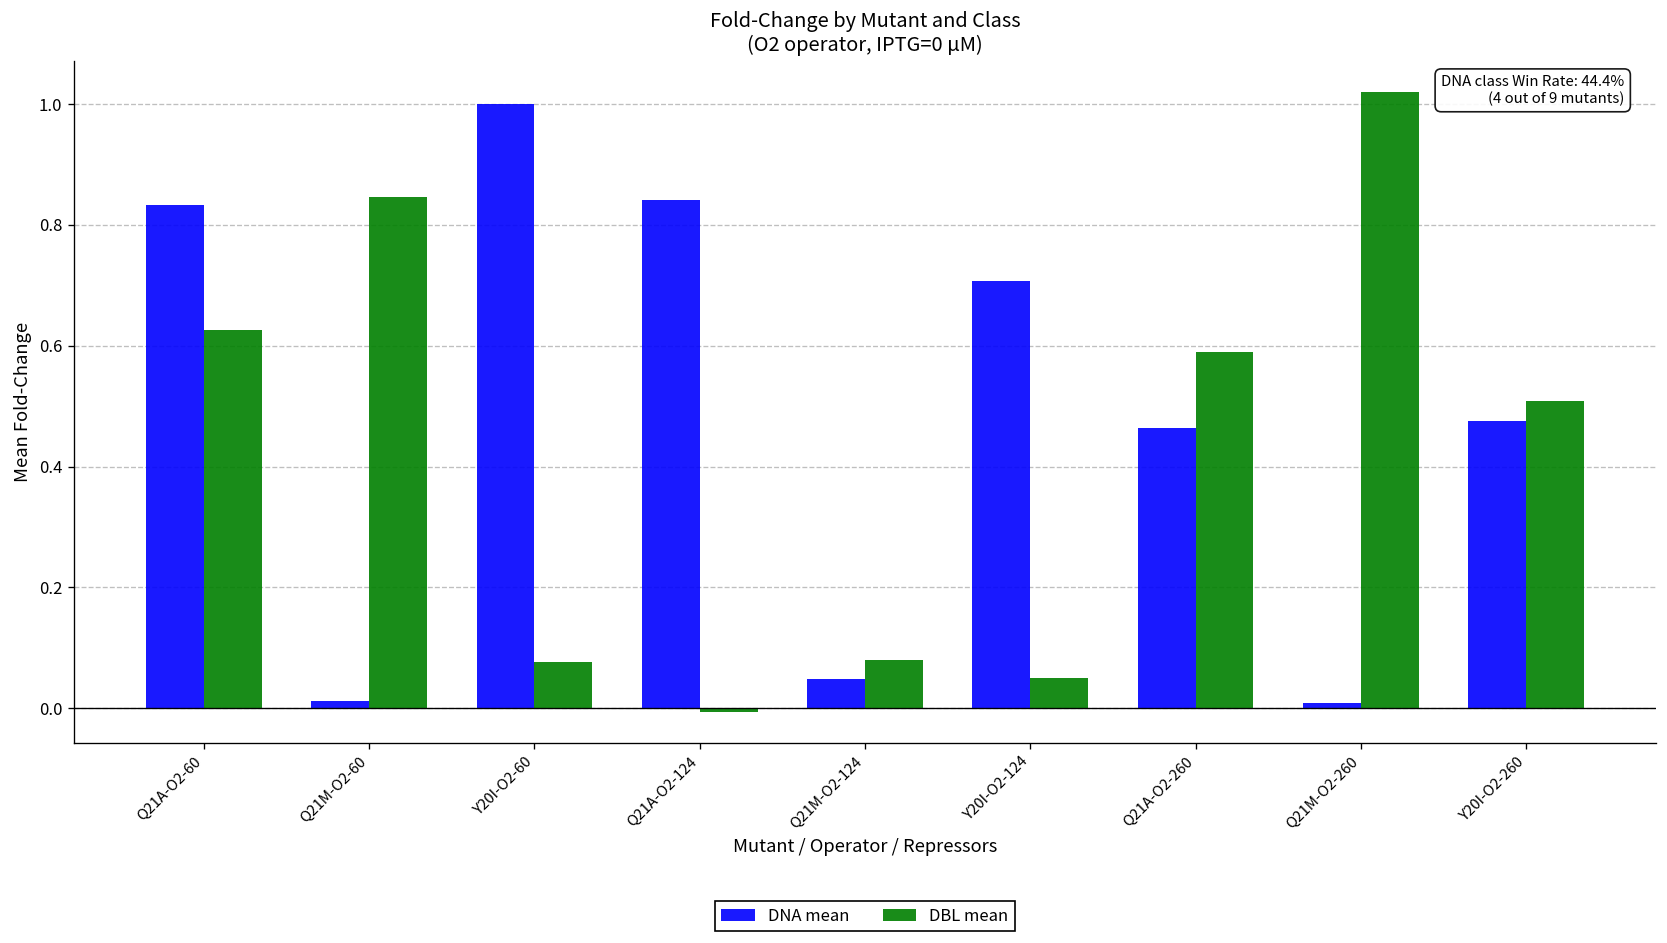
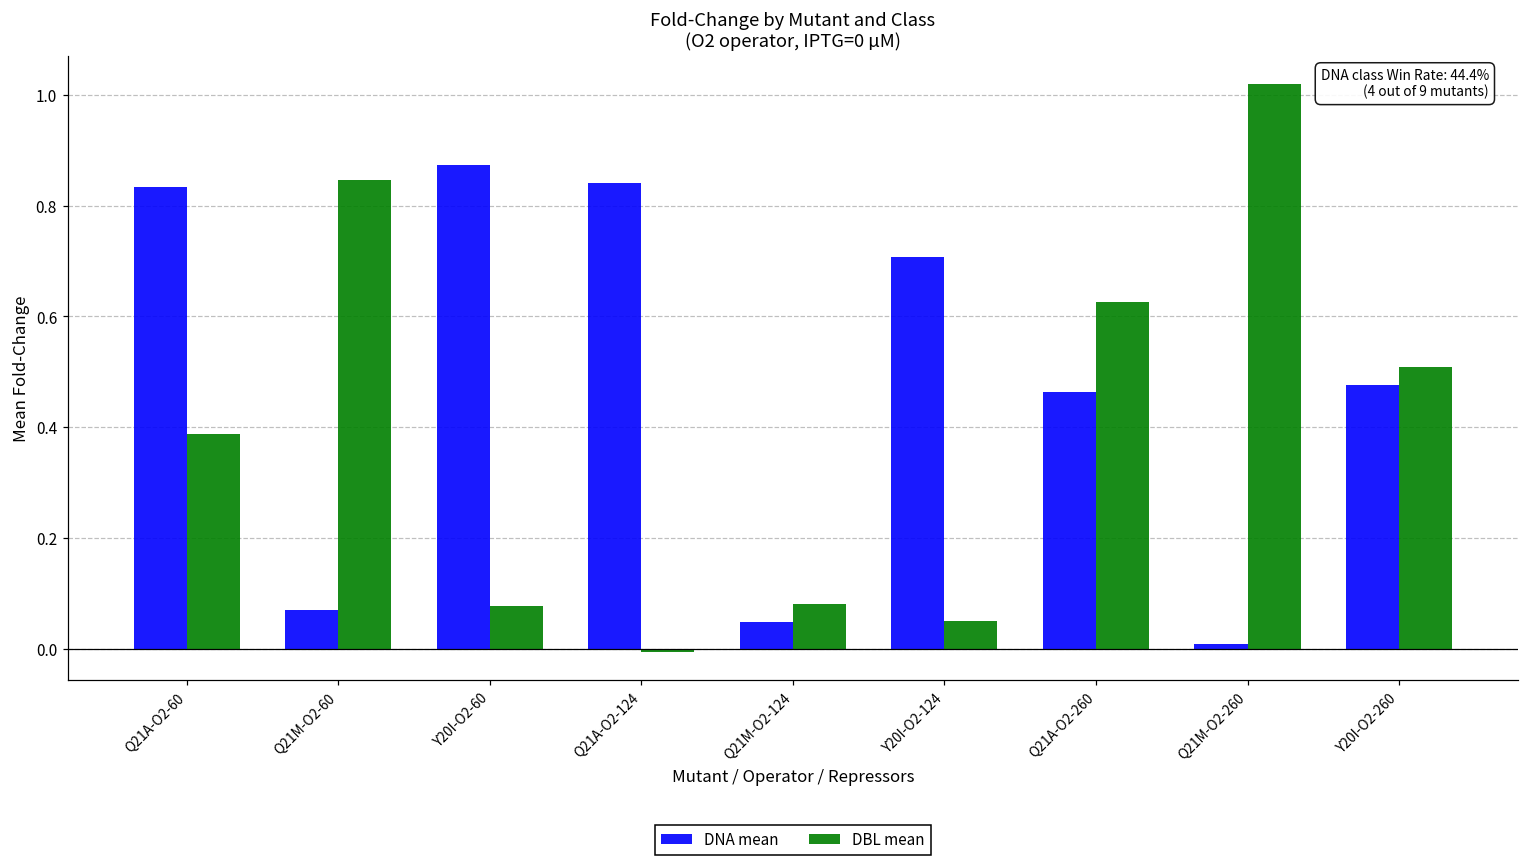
  {
    "DNA mean": {
      "Q21A-O2-60": 0.83,
-     "Q21M-O2-60": 0.01,
-     "Y20I-O2-60": 1.00,
+     "Q21M-O2-60": 0.07,
+     "Y20I-O2-60": 0.87,
      "Q21A-O2-124": 0.84,
      "Q21M-O2-124": 0.05,
      "Y20I-O2-124": 0.71,
      "Q21A-O2-260": 0.46,
      "Q21M-O2-260": 0.01,
      "Y20I-O2-260": 0.48
    },
    "DBL mean": {
-     "Q21A-O2-60": 0.63,
+     "Q21A-O2-60": 0.39,
      "Q21M-O2-60": 0.85,
      "Y20I-O2-60": 0.08,
      "Q21A-O2-124": -0.01,
      "Q21M-O2-124": 0.08,
      "Y20I-O2-124": 0.05,
-     "Q21A-O2-260": 0.59,
+     "Q21A-O2-260": 0.63,
      "Q21M-O2-260": 1.02,
      "Y20I-O2-260": 0.51
    }
  }
